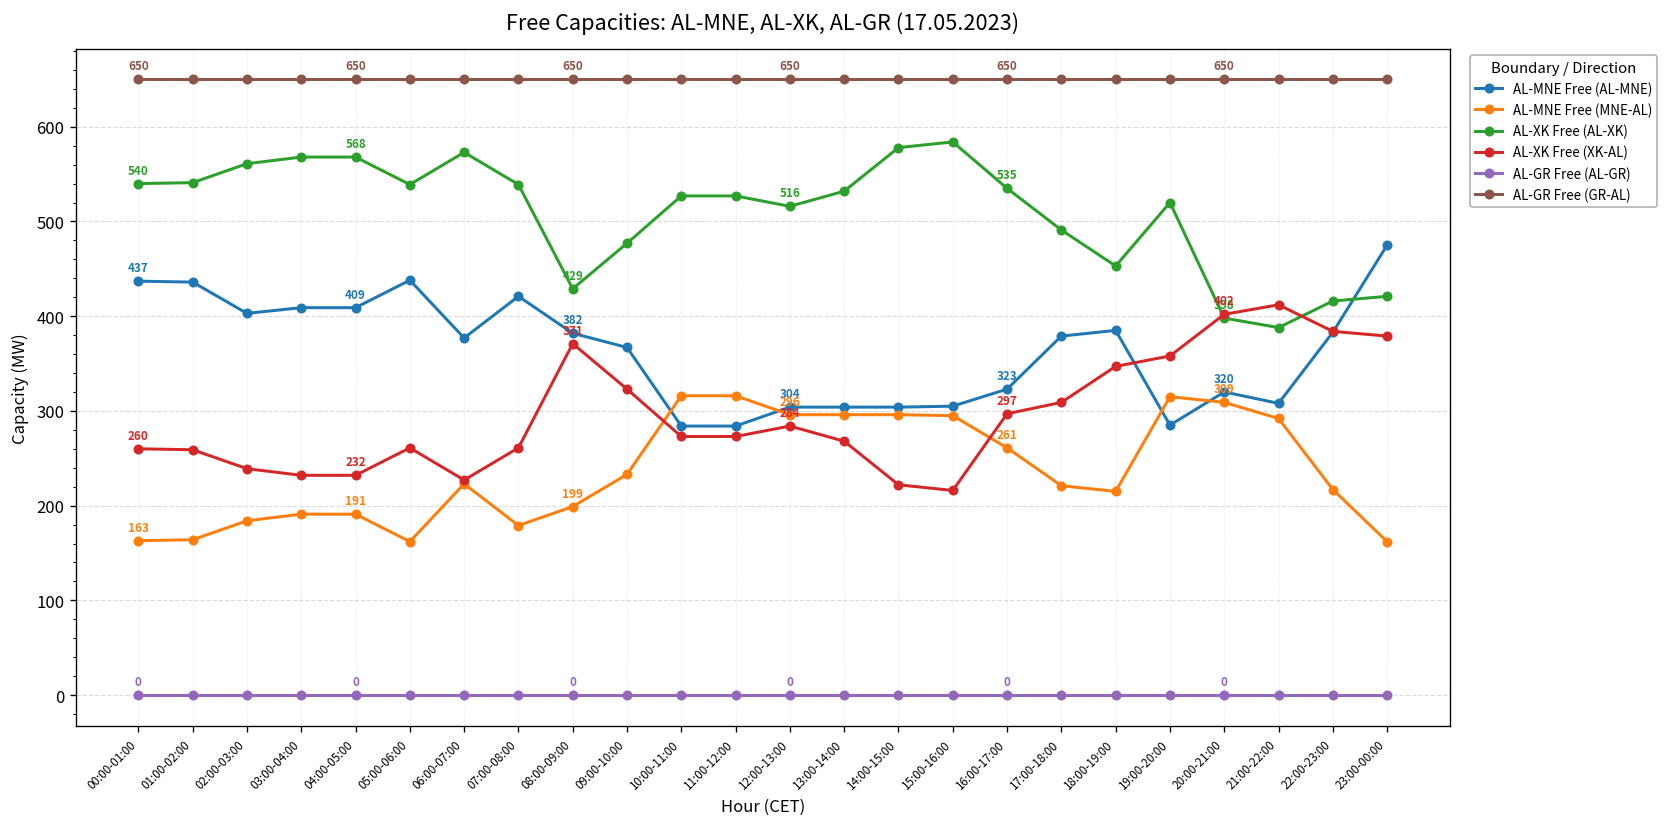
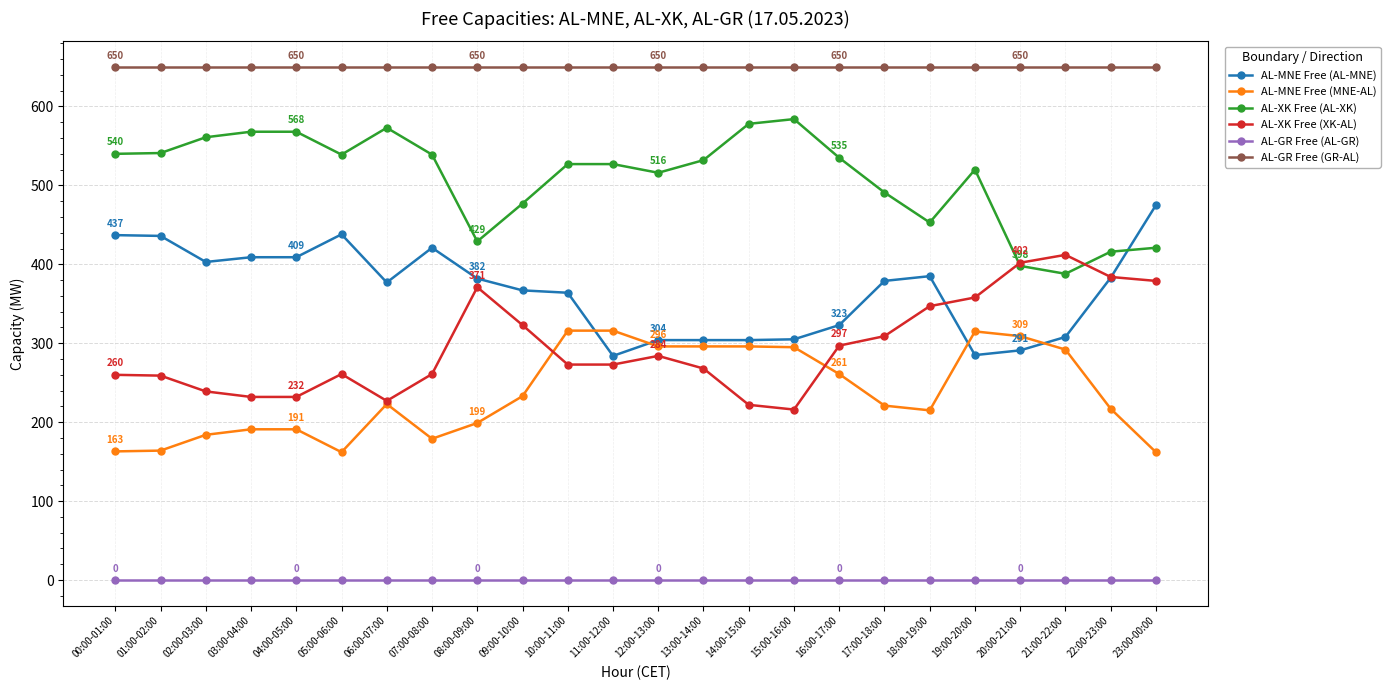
  {
    "AL-MNE Free (AL-MNE)": {
      "00:00-01:00": 437,
      "04:00-05:00": 409,
      "08:00-09:00": 382,
-     "10:00-11:00": 280,
+     "10:00-11:00": 360,
      "16:00-17:00": 323,
-     "20:00-21:00": 320
+     "20:00-21:00": 291
    },
    "AL-MNE Free (MNE-AL)": {
      "00:00-01:00": 163,
      "04:00-05:00": 191,
      "08:00-09:00": 199,
      "16:00-17:00": 261,
      "20:00-21:00": 309
    },
    "AL-XK Free (AL-XK)": {
      "00:00-01:00": 540,
      "04:00-05:00": 568,
      "08:00-09:00": 429,
      "12:00-13:00": 516,
      "16:00-17:00": 535
    },
    "AL-XK Free (XK-AL)": {
      "00:00-01:00": 260,
      "04:00-05:00": 232,
      "16:00-17:00": 297
    },
    "AL-GR Free (AL-GR)": {
      "00:00-01:00": 0,
      "04:00-05:00": 0,
      "08:00-09:00": 0,
      "12:00-13:00": 0,
      "16:00-17:00": 0,
      "20:00-21:00": 0
    },
    "AL-GR Free (GR-AL)": {
      "00:00-01:00": 650,
      "04:00-05:00": 650,
      "08:00-09:00": 650,
      "12:00-13:00": 650,
      "16:00-17:00": 650,
      "20:00-21:00": 650
    }
  }
